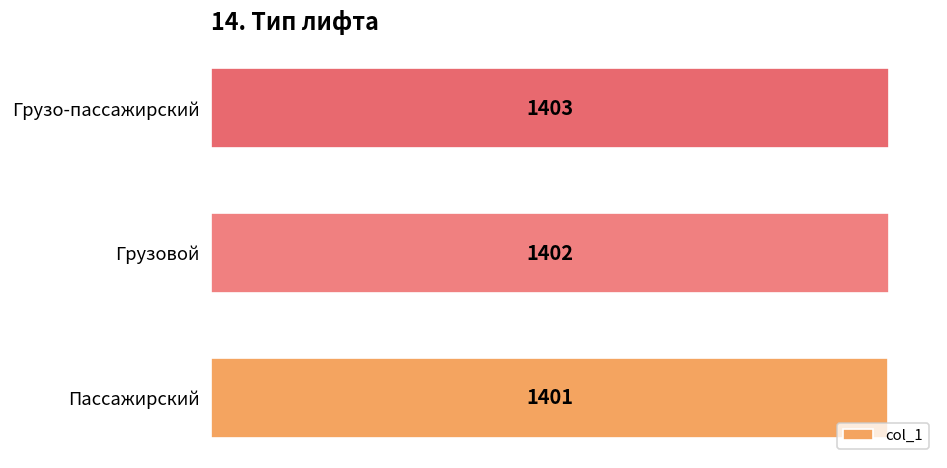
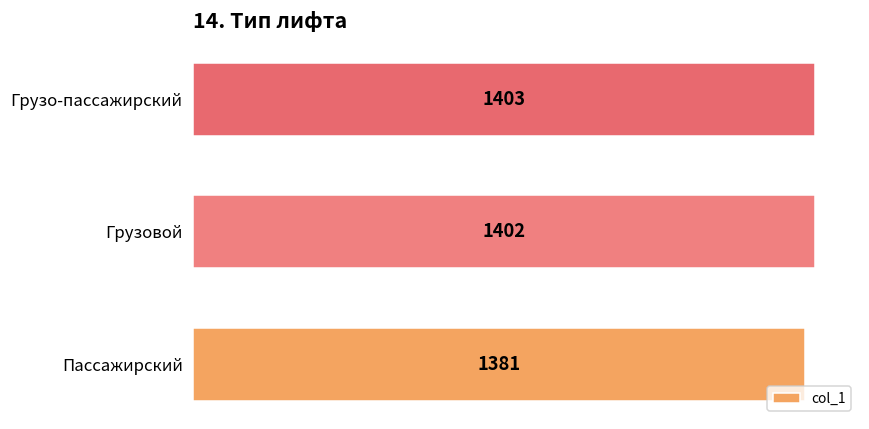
  {
    "Грузо-пассажирский": 1403,
    "Грузовой": 1402,
-   "Пассажирский": 1401
+   "Пассажирский": 1381
  }
